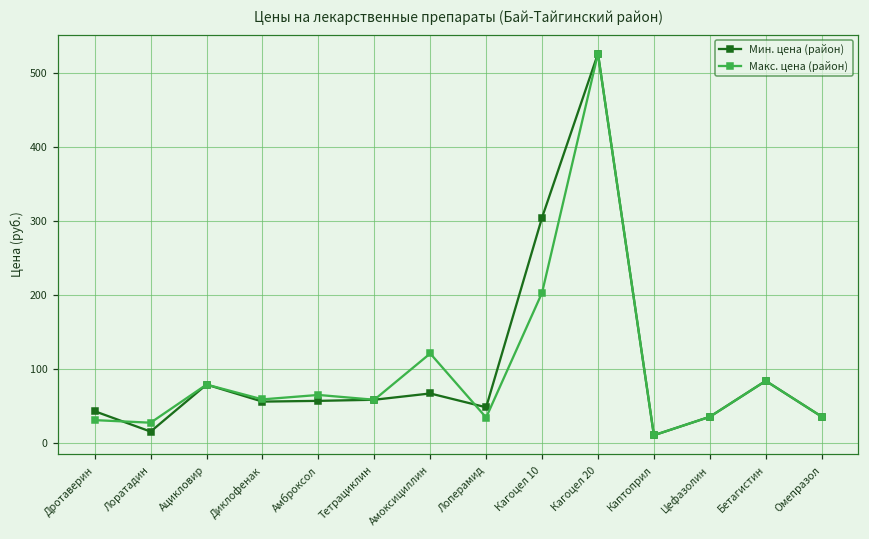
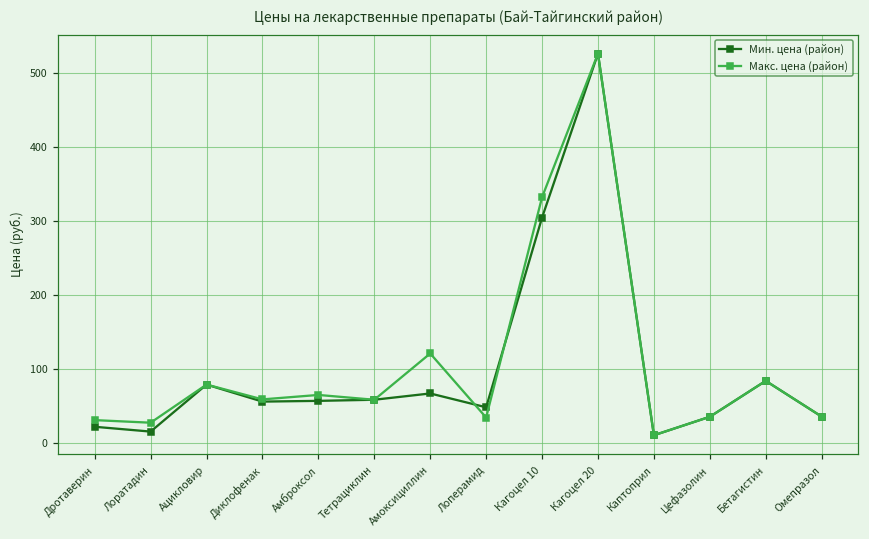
  {
    "Мин. цена (район)": {
-     "Дротаверин": 40,
+     "Дротаверин": 20,
      "Лоратадин": 20,
      "Амброксол": 60,
      "Амоксициллин": 70,
      "Лоперамид": 50,
      "Кагоцел 10": 300
    },
    "Макс. цена (район)": {
      "Дротаверин": 30,
      "Лоратадин": 30,
      "Амброксол": 70,
      "Амоксициллин": 120,
      "Лоперамид": 30,
-     "Кагоцел 10": 200
+     "Кагоцел 10": 330
    }
  }
